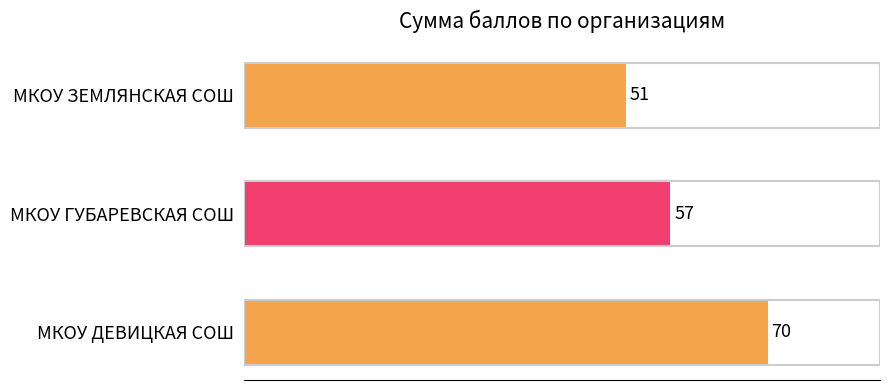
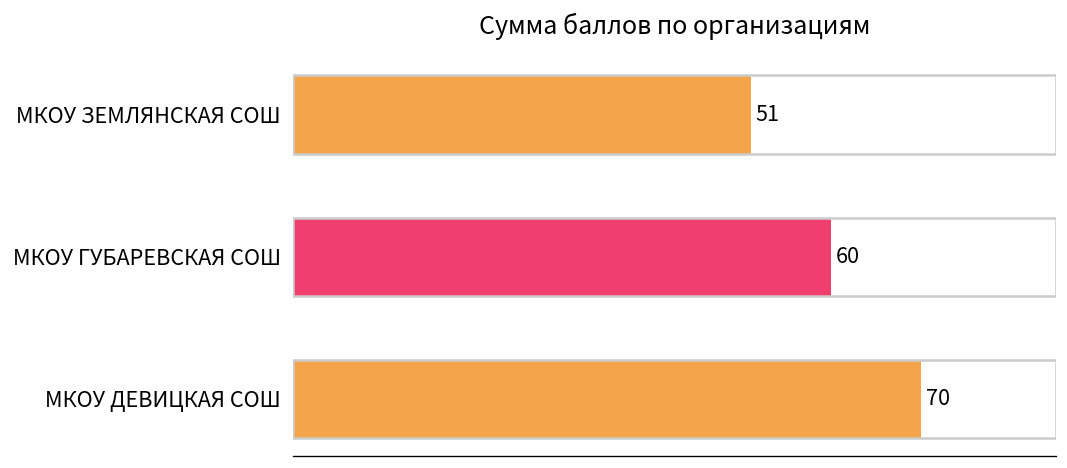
  {
    "МКОУ ЗЕМЛЯНСКАЯ СОШ": 51,
-   "МКОУ ГУБАРЕВСКАЯ СОШ": 57,
+   "МКОУ ГУБАРЕВСКАЯ СОШ": 60,
    "МКОУ ДЕВИЦКАЯ СОШ": 70
  }
